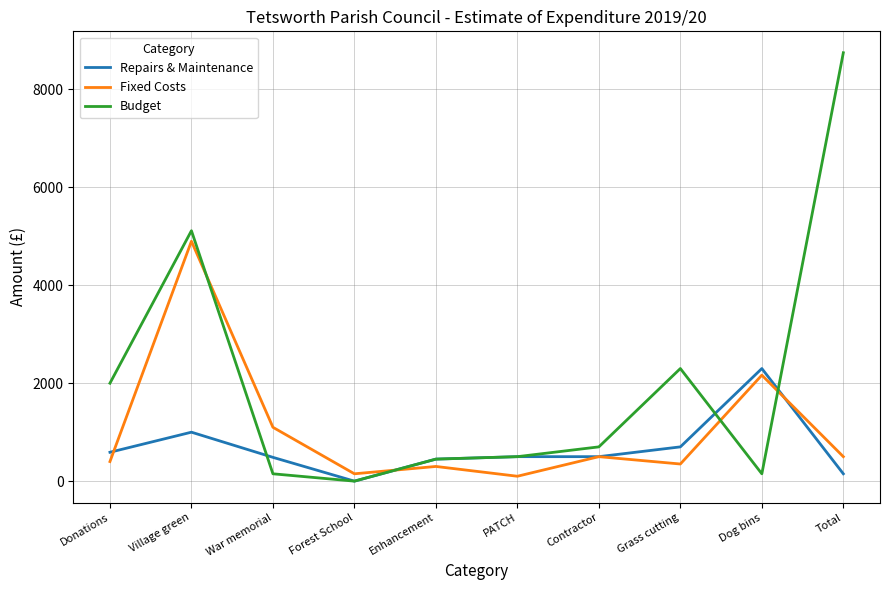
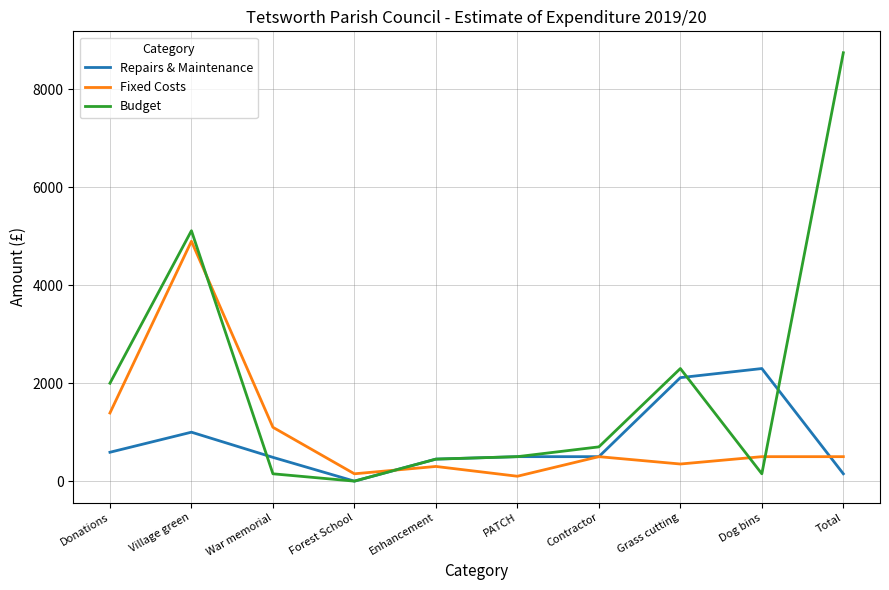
  {
    "Repairs & Maintenance": {
      "Donations": 600,
      "Village green": 1000,
      "War memorial": 500,
-     "Grass cutting": 700,
+     "Grass cutting": 2100,
      "Dog bins": 2300,
      "Total": 200
    },
    "Fixed Costs": {
-     "Donations": 400,
+     "Donations": 1400,
      "Village green": 4900,
      "War memorial": 1100,
      "Forest School": 200,
      "Enhancement": 300,
      "PATCH": 100,
      "Grass cutting": 400,
-     "Dog bins": 2200,
+     "Dog bins": 500,
      "Total": 500
    },
    "Budget": {
      "Donations": 2000,
      "Village green": 5100,
      "War memorial": 200,
      "Contractor": 700,
      "Grass cutting": 2300,
      "Dog bins": 200,
      "Total": 8800
    }
  }
